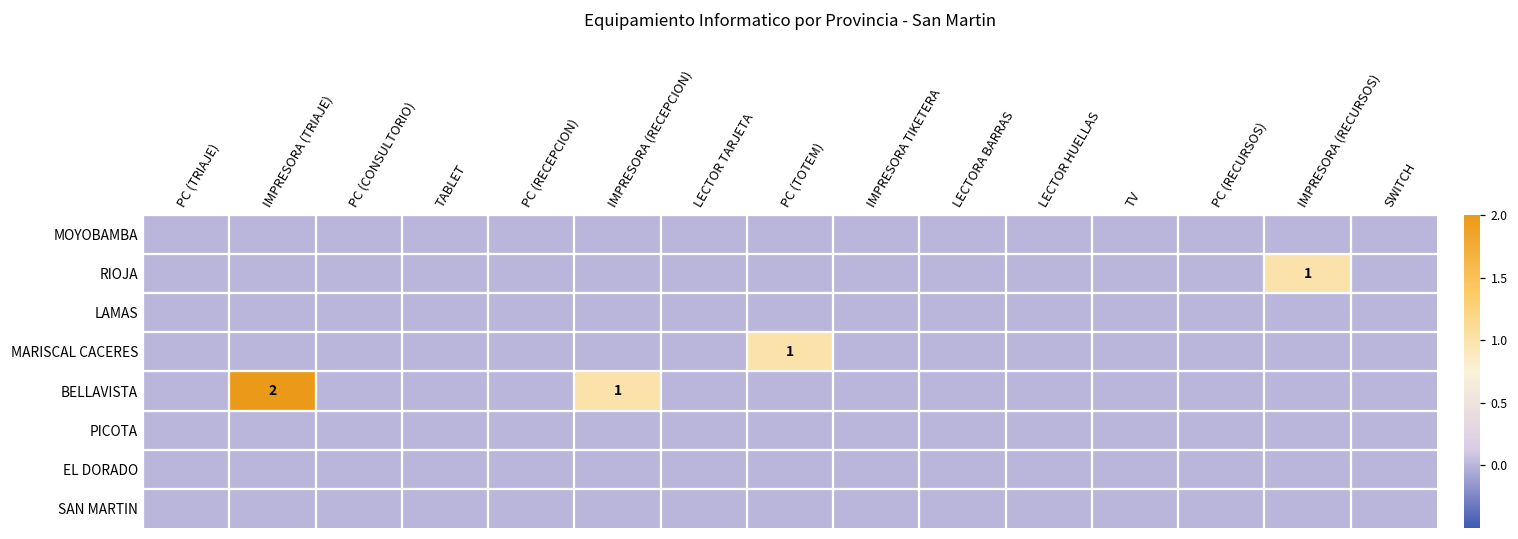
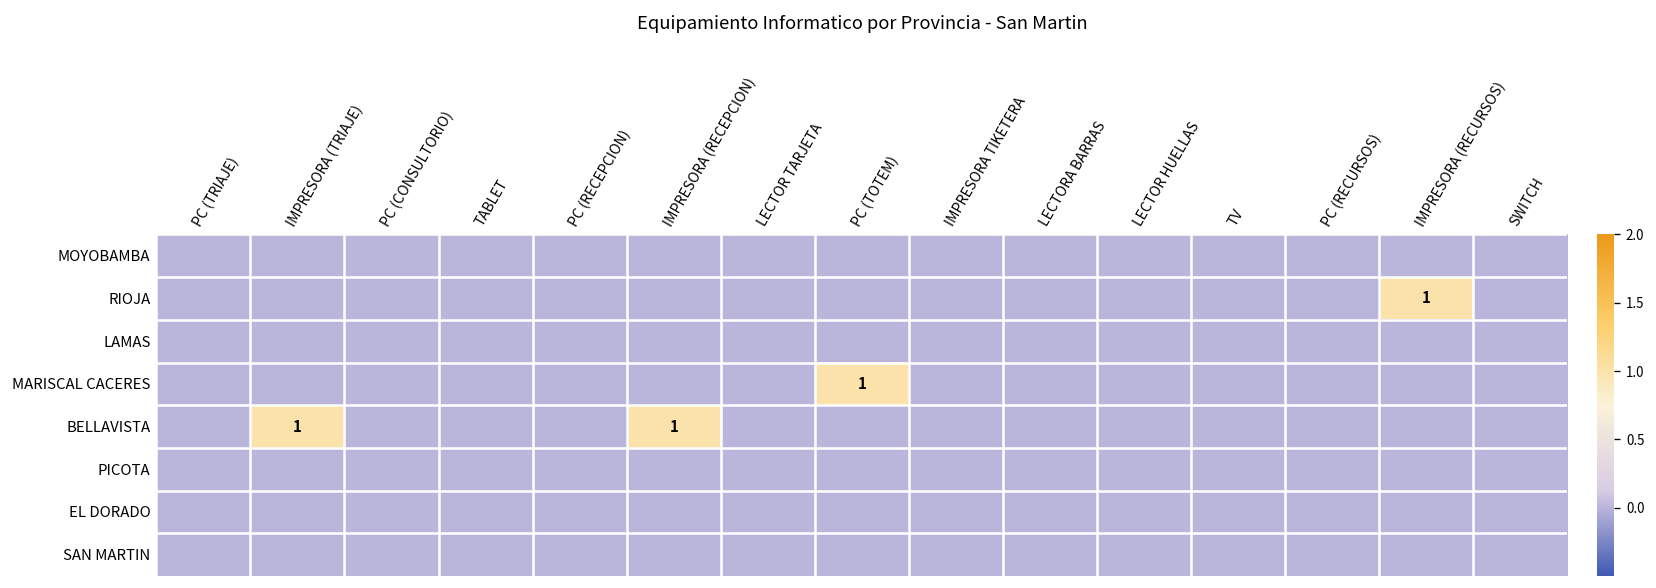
  {
    "RIOJA": {
      "IMPRESORA (RECURSOS)": 1
    },
    "MARISCAL CACERES": {
      "PC (TOTEM)": 1
    },
    "BELLAVISTA": {
-     "IMPRESORA (TRIAJE)": 2,
+     "IMPRESORA (TRIAJE)": 1,
      "IMPRESORA (RECEPCION)": 1
    }
  }
